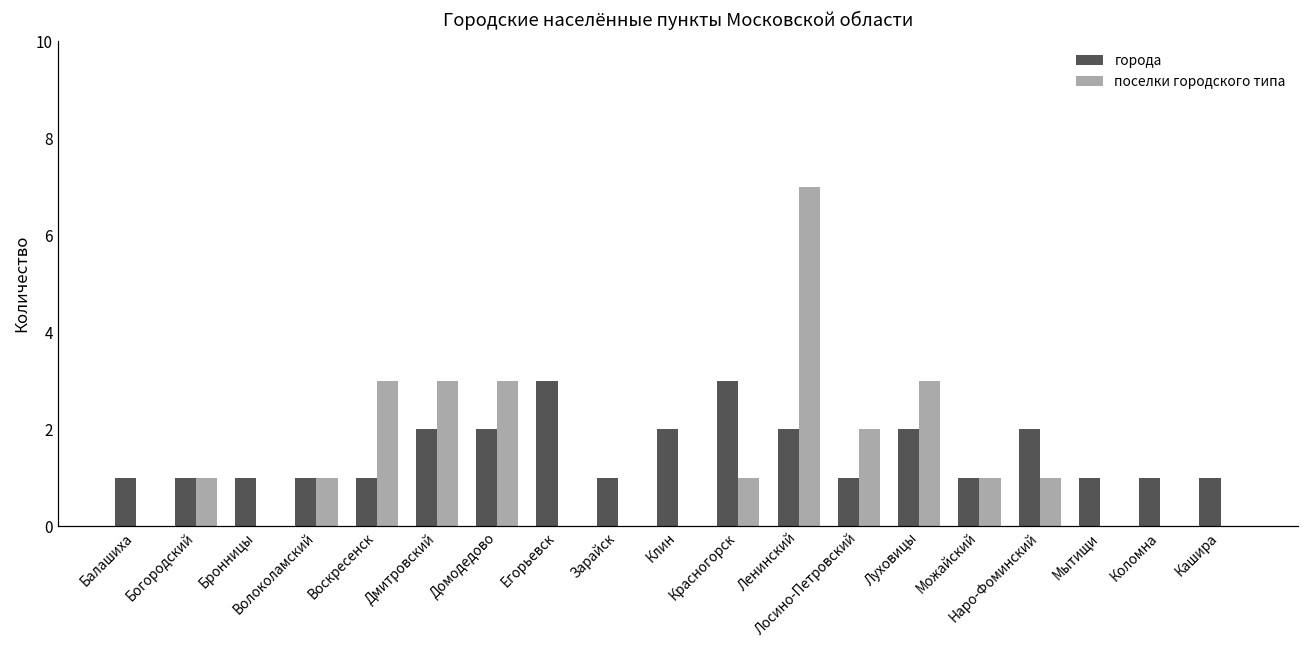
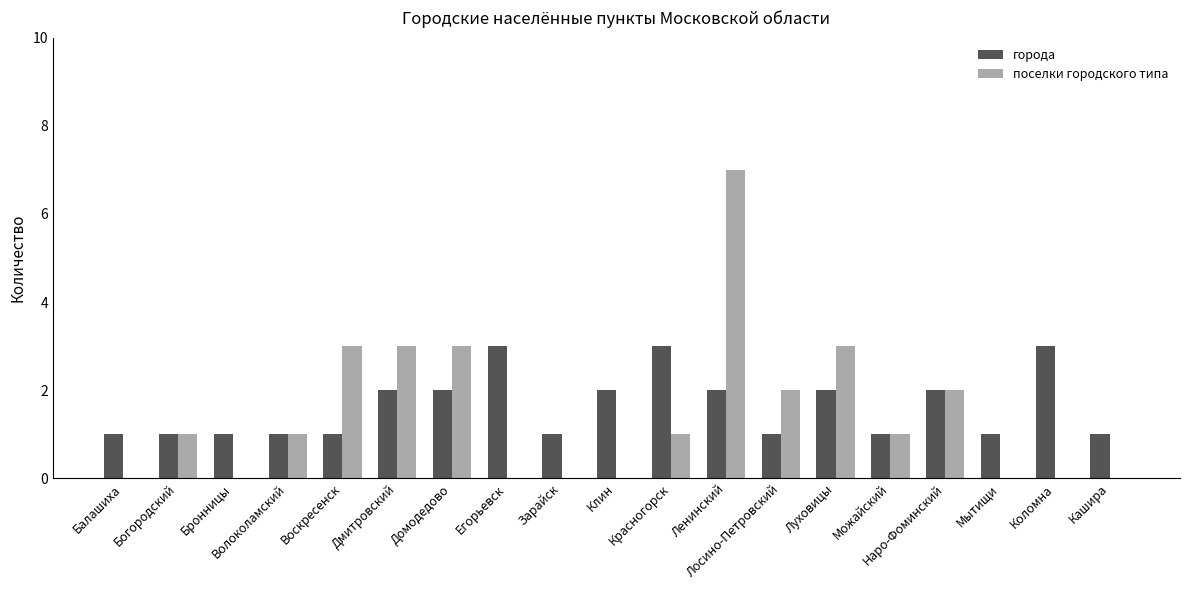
  {
    "города": {
      "Балашиха": 1,
      "Богородский": 1,
      "Бронницы": 1,
      "Волоколамский": 1,
      "Воскресенск": 1,
      "Дмитровский": 2,
      "Домодедово": 2,
      "Егорьевск": 3,
      "Зарайск": 1,
      "Клин": 2,
      "Красногорск": 3,
      "Ленинский": 2,
      "Лосино-Петровский": 1,
      "Луховицы": 2,
      "Можайский": 1,
      "Наро-Фоминский": 2,
      "Мытищи": 1,
-     "Коломна": 1,
+     "Коломна": 3,
      "Кашира": 1
    },
    "поселки городского типа": {
      "Балашиха": 0,
      "Богородский": 1,
      "Бронницы": 0,
      "Волоколамский": 1,
      "Воскресенск": 3,
      "Дмитровский": 3,
      "Домодедово": 3,
      "Егорьевск": 0,
      "Зарайск": 0,
      "Клин": 0,
      "Красногорск": 1,
      "Ленинский": 7,
      "Лосино-Петровский": 2,
      "Луховицы": 3,
      "Можайский": 1,
-     "Наро-Фоминский": 1,
+     "Наро-Фоминский": 2,
      "Мытищи": 0,
      "Коломна": 0,
      "Кашира": 0
    }
  }
